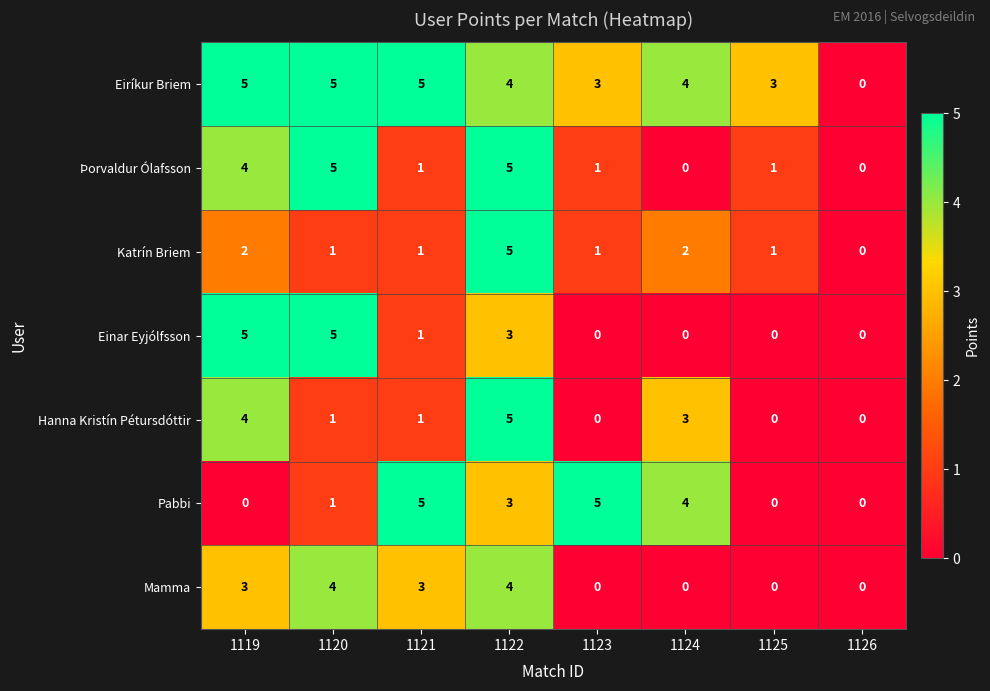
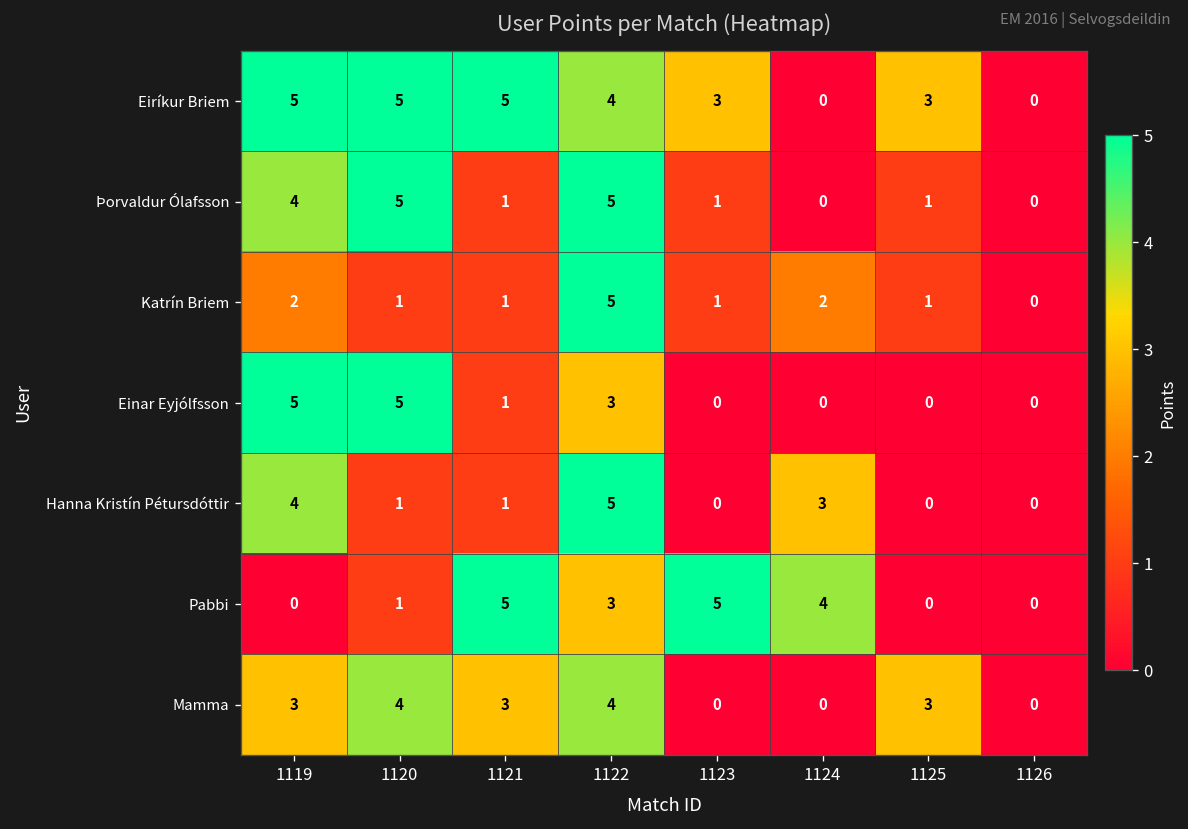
  {
    "Eiríkur Briem": {
      "1119": 5,
      "1120": 5,
      "1121": 5,
      "1122": 4,
      "1123": 3,
-     "1124": 4,
+     "1124": 0,
      "1125": 3,
      "1126": 0
    },
    "Þorvaldur Ólafsson": {
      "1119": 4,
      "1120": 5,
      "1121": 1,
      "1122": 5,
      "1123": 1,
      "1124": 0,
      "1125": 1,
      "1126": 0
    },
    "Katrín Briem": {
      "1119": 2,
      "1120": 1,
      "1121": 1,
      "1122": 5,
      "1123": 1,
      "1124": 2,
      "1125": 1,
      "1126": 0
    },
    "Einar Eyjólfsson": {
      "1119": 5,
      "1120": 5,
      "1121": 1,
      "1122": 3,
      "1123": 0,
      "1124": 0,
      "1125": 0,
      "1126": 0
    },
    "Hanna Kristín Pétursdóttir": {
      "1119": 4,
      "1120": 1,
      "1121": 1,
      "1122": 5,
      "1123": 0,
      "1124": 3,
      "1125": 0,
      "1126": 0
    },
    "Pabbi": {
      "1119": 0,
      "1120": 1,
      "1121": 5,
      "1122": 3,
      "1123": 5,
      "1124": 4,
      "1125": 0,
      "1126": 0
    },
    "Mamma": {
      "1119": 3,
      "1120": 4,
      "1121": 3,
      "1122": 4,
      "1123": 0,
      "1124": 0,
-     "1125": 0,
+     "1125": 3,
      "1126": 0
    }
  }
